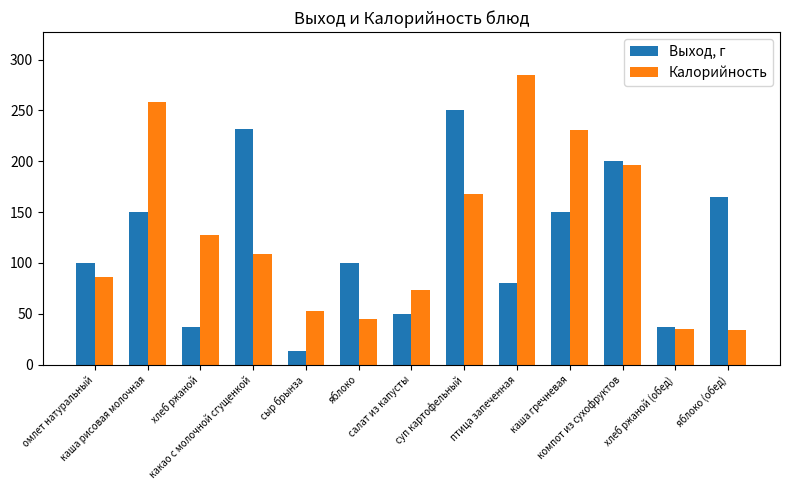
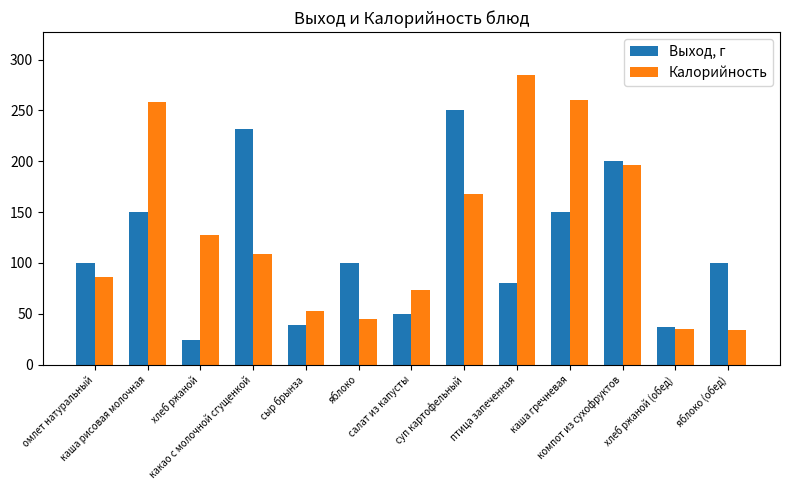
  {
    "Выход, г": {
      "омлет натуральный": 100,
      "каша рисовая молочная": 150,
-     "хлеб ржаной": 37,
+     "хлеб ржаной": 24,
      "какао с молочной сгущенкой": 232,
-     "сыр брынза": 13,
+     "сыр брынза": 39,
      "яблоко": 100,
      "салат из капусты": 50,
      "суп картофельный": 250,
      "птица запеченная": 80,
      "каша гречневая": 150,
      "компот из сухофруктов": 200,
      "хлеб ржаной (обед)": 37,
-     "яблоко (обед)": 165
+     "яблоко (обед)": 100
    },
    "Калорийность": {
      "омлет натуральный": 86,
      "каша рисовая молочная": 258,
      "хлеб ржаной": 127,
      "какао с молочной сгущенкой": 109,
      "сыр брынза": 53,
      "яблоко": 44,
      "салат из капусты": 73,
      "суп картофельный": 168,
      "птица запеченная": 284,
-     "каша гречневая": 230,
+     "каша гречневая": 260,
      "компот из сухофруктов": 196,
      "хлеб ржаной (обед)": 35,
      "яблоко (обед)": 34
    }
  }
